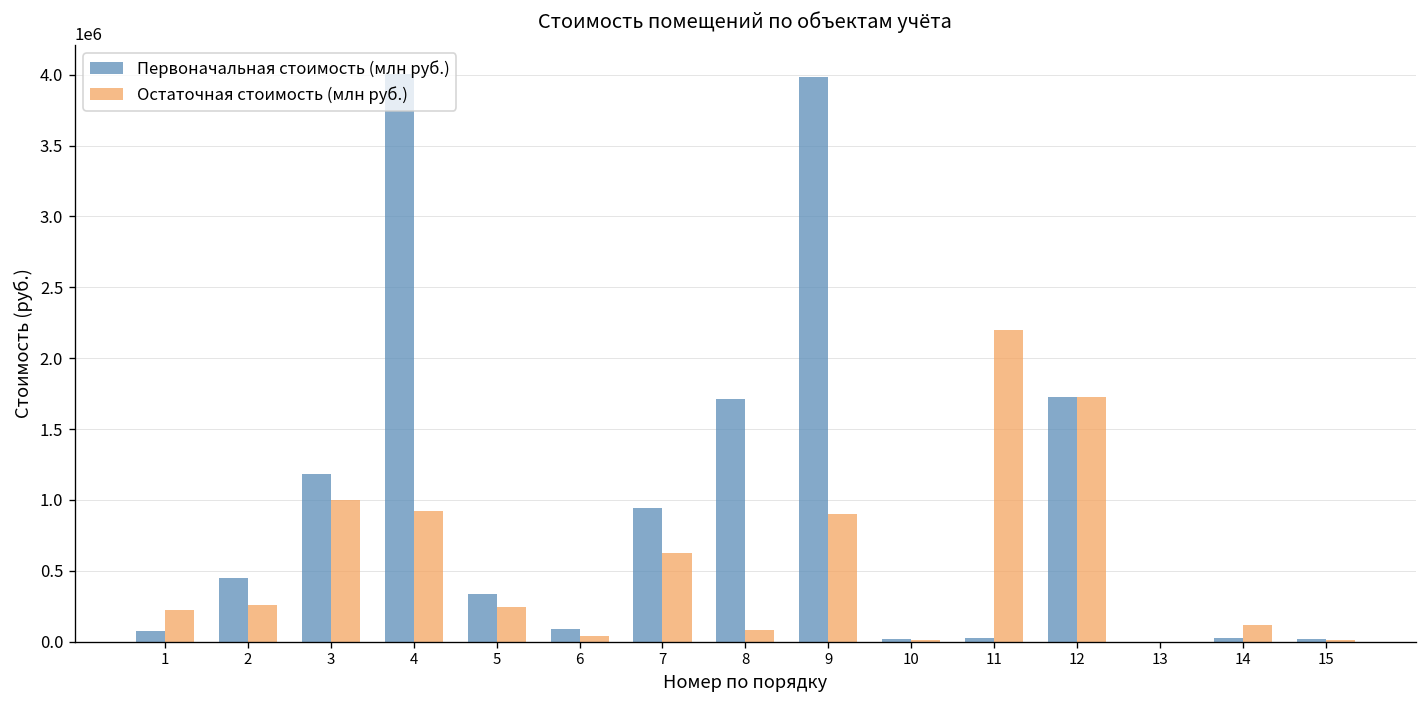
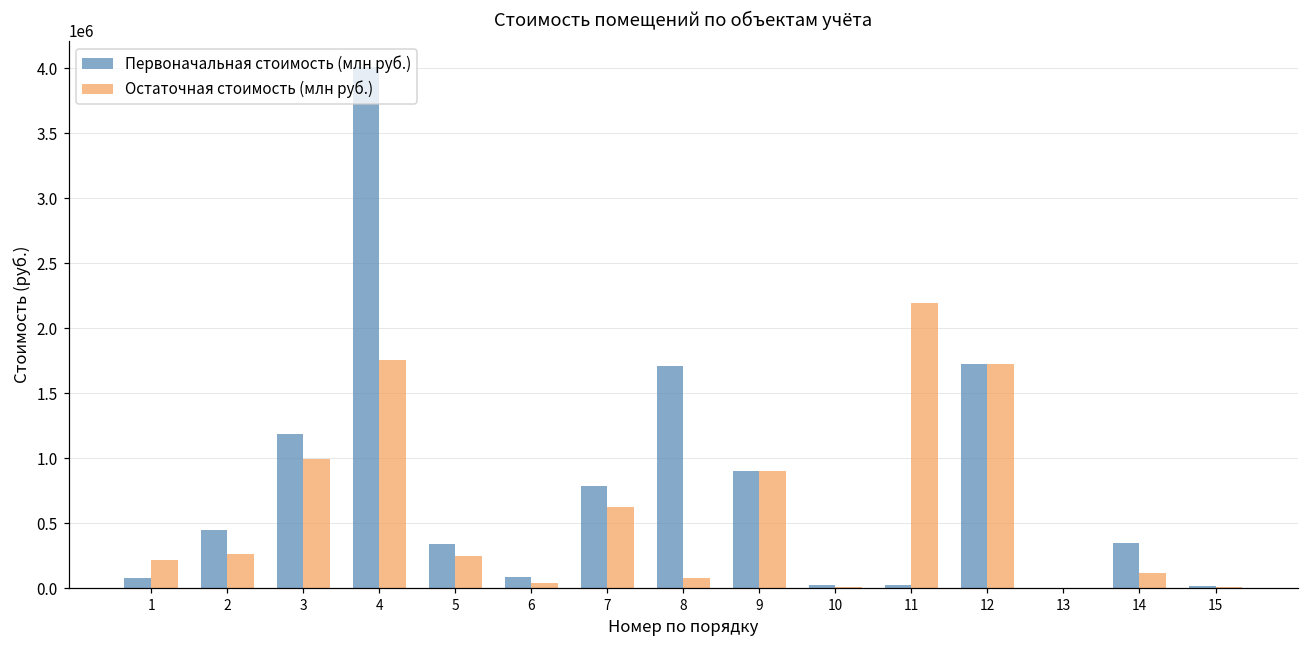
  {
    "Первоначальная стоимость (млн руб.)": {
      "1": 80000,
      "2": 450000,
      "3": 1180000,
      "5": 340000,
      "6": 90000,
-     "7": 940000,
+     "7": 790000,
      "8": 1710000,
-     "9": 3980000,
+     "9": 900000,
      "11": 30000,
      "12": 1730000,
-     "14": 30000
+     "14": 340000
    },
    "Остаточная стоимость (млн руб.)": {
      "1": 220000,
      "2": 260000,
      "3": 1000000,
-     "4": 920000,
+     "4": 1760000,
      "5": 250000,
      "6": 40000,
      "7": 620000,
      "8": 80000,
      "9": 900000,
      "11": 2200000,
      "12": 1730000,
      "13": 0,
      "14": 120000
    }
  }
